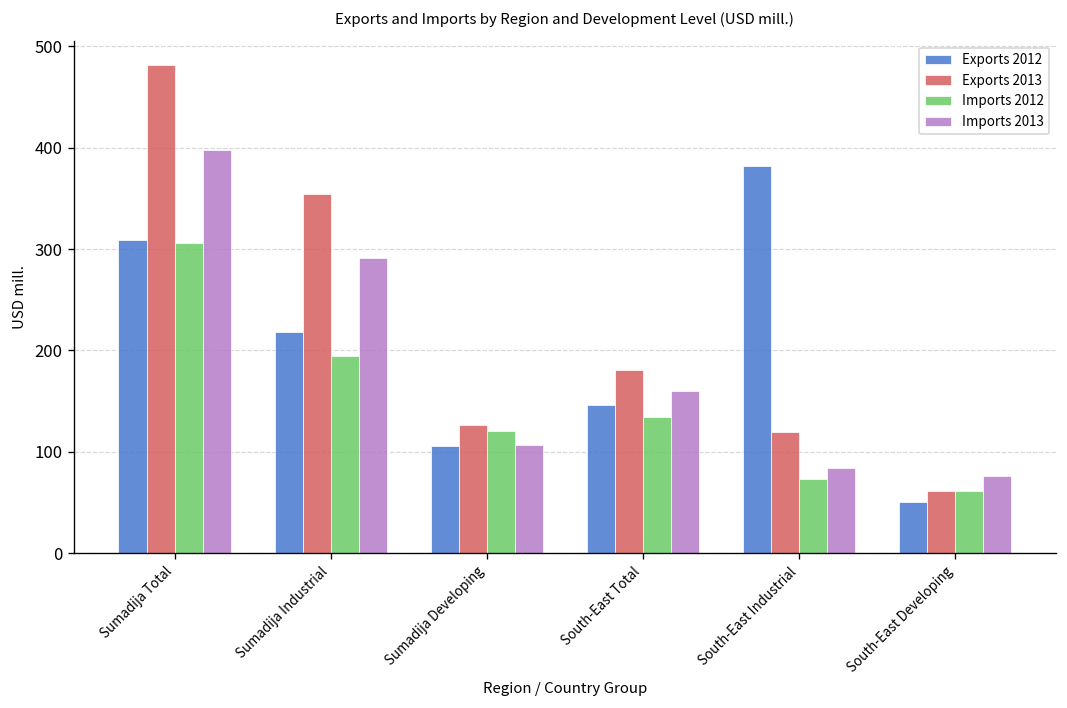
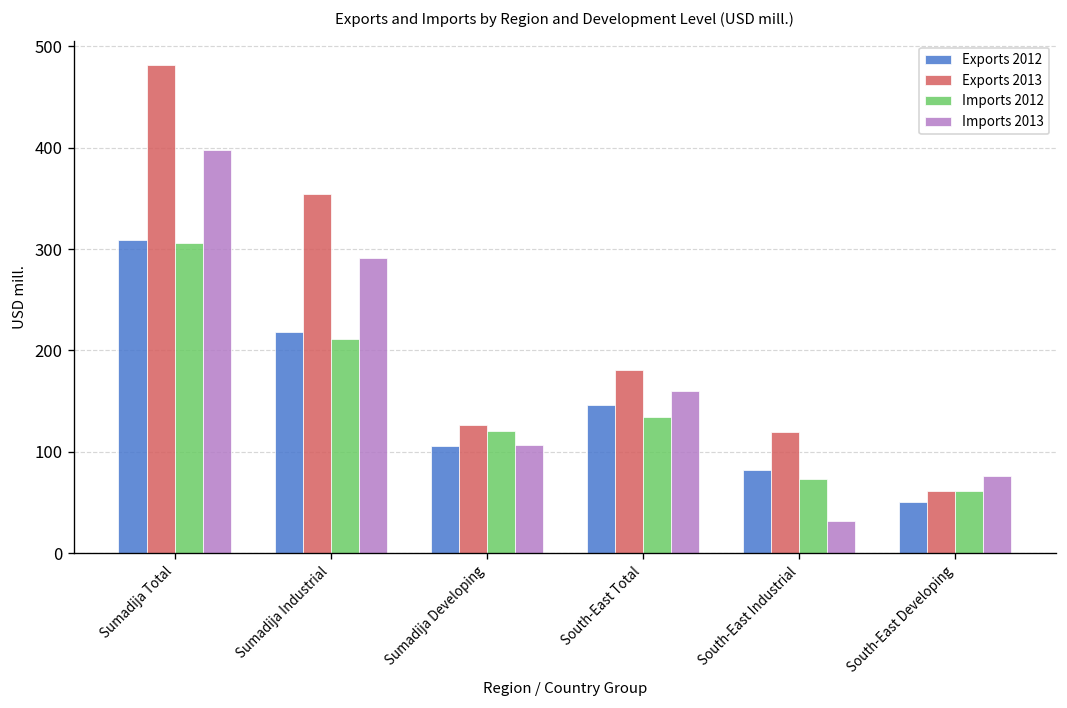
  {
    "Exports 2012": {
      "Sumadija Total": 310,
      "Sumadija Industrial": 220,
      "Sumadija Developing": 110,
      "South-East Total": 150,
-     "South-East Industrial": 380,
+     "South-East Industrial": 80,
      "South-East Developing": 50
    },
    "Exports 2013": {
      "Sumadija Total": 480,
      "Sumadija Industrial": 350,
      "Sumadija Developing": 130,
      "South-East Total": 180,
      "South-East Industrial": 120,
      "South-East Developing": 60
    },
    "Imports 2012": {
      "Sumadija Total": 310,
-     "Sumadija Industrial": 190,
+     "Sumadija Industrial": 210,
      "Sumadija Developing": 120,
      "South-East Total": 130,
      "South-East Industrial": 70,
      "South-East Developing": 60
    },
    "Imports 2013": {
      "Sumadija Total": 400,
      "Sumadija Industrial": 290,
      "Sumadija Developing": 110,
      "South-East Total": 160,
-     "South-East Industrial": 80,
+     "South-East Industrial": 30,
      "South-East Developing": 80
    }
  }
